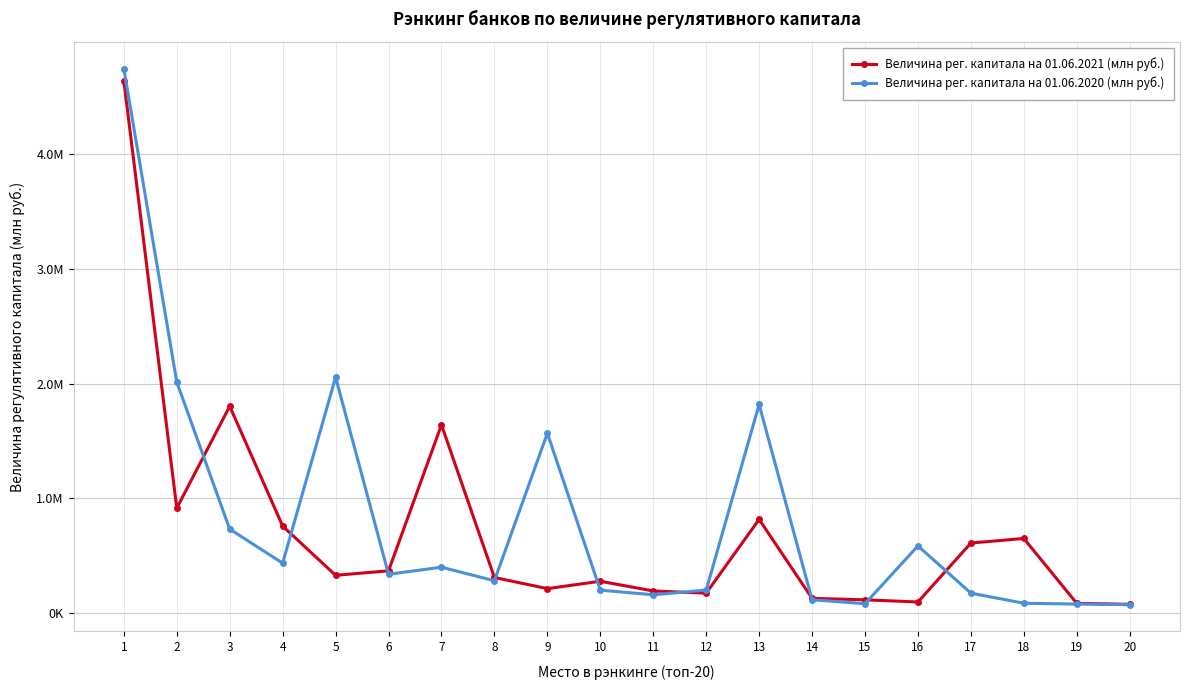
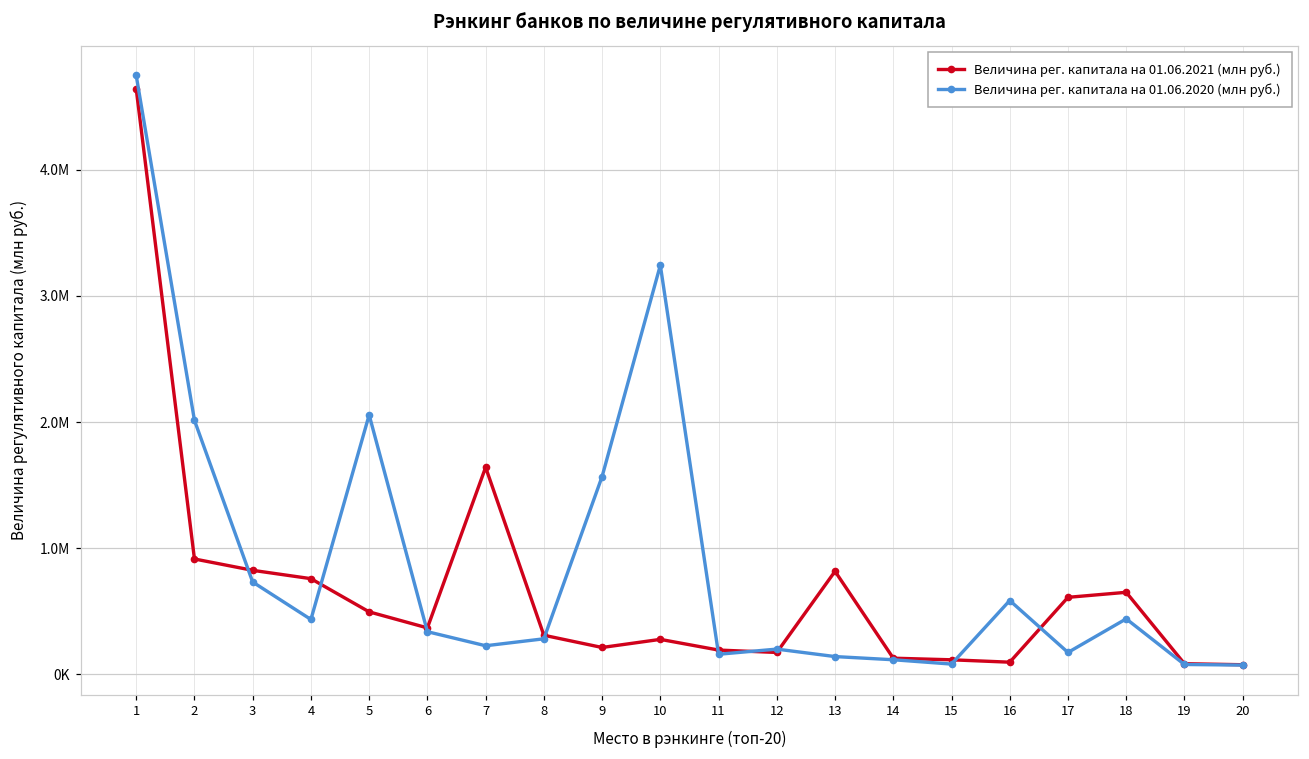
  {
    "Величина рег. капитала на 01.06.2021 (млн руб.)": {
      "1": 4640000,
      "2": 910000,
-     "3": 1800000,
+     "3": 820000,
      "4": 760000,
-     "5": 330000,
+     "5": 500000,
      "6": 370000,
      "7": 1640000,
      "8": 310000,
      "9": 210000,
      "10": 280000,
      "11": 190000,
      "12": 170000,
      "13": 820000,
      "15": 120000,
      "16": 100000,
      "17": 610000,
      "18": 650000
    },
    "Величина рег. капитала на 01.06.2020 (млн руб.)": {
      "1": 4750000,
      "2": 2010000,
      "3": 730000,
      "4": 440000,
      "5": 2060000,
      "6": 340000,
-     "7": 400000,
+     "7": 230000,
      "8": 280000,
      "9": 1570000,
-     "10": 200000,
+     "10": 3240000,
      "11": 160000,
      "12": 200000,
-     "13": 1820000,
+     "13": 140000,
      "15": 80000,
      "16": 590000,
      "17": 170000,
-     "18": 90000
+     "18": 440000
    }
  }
